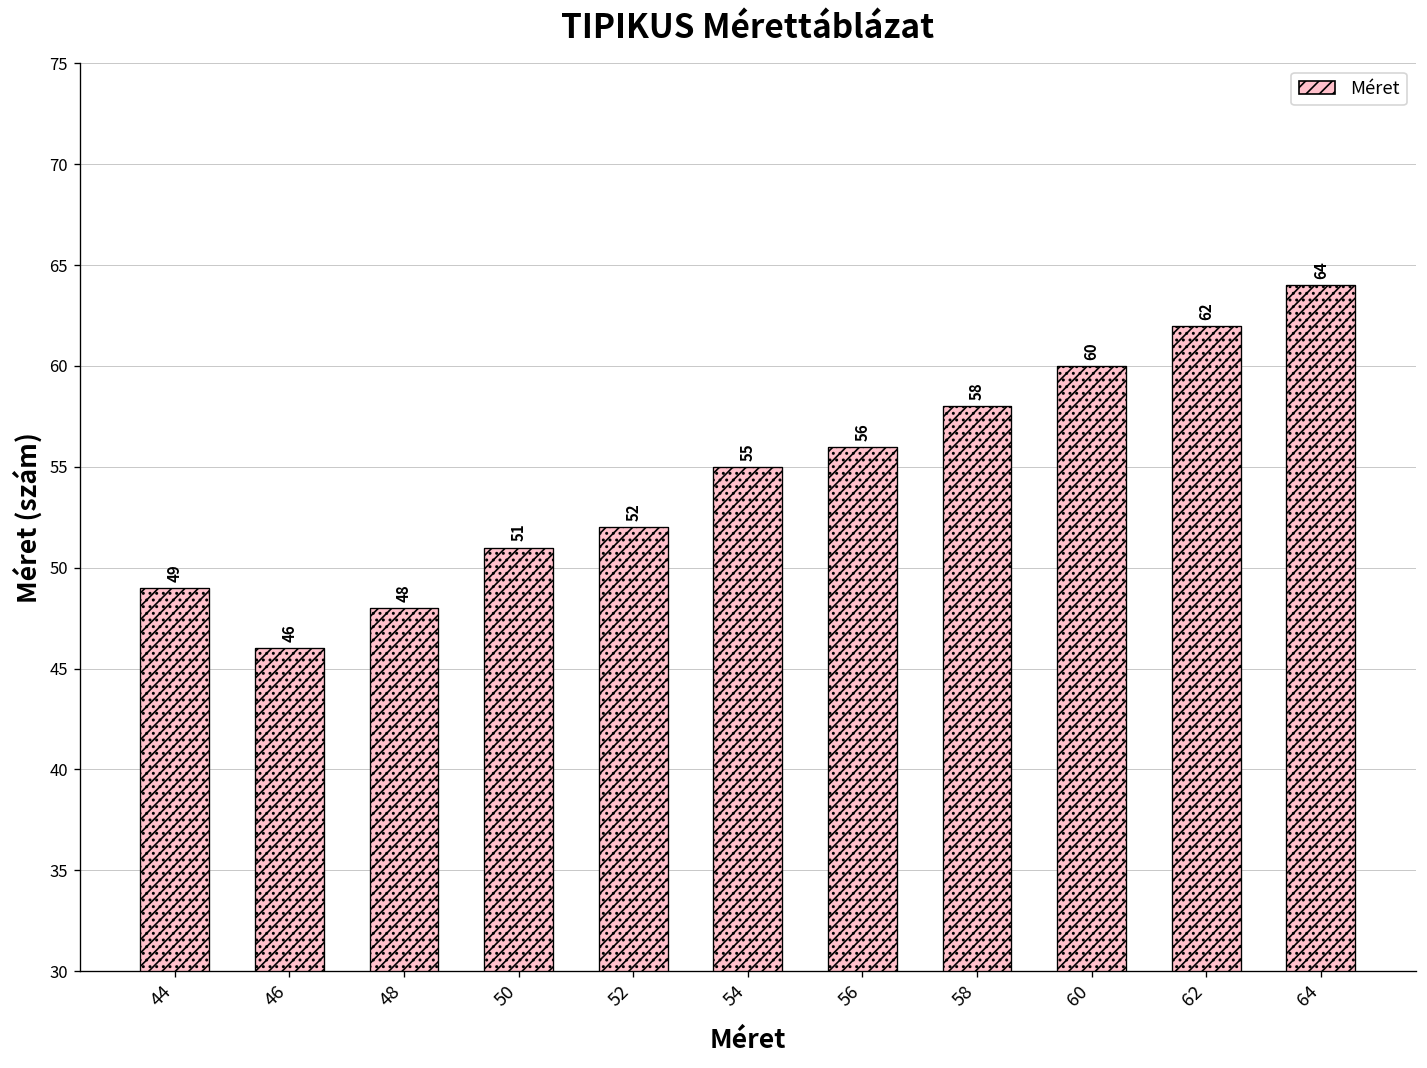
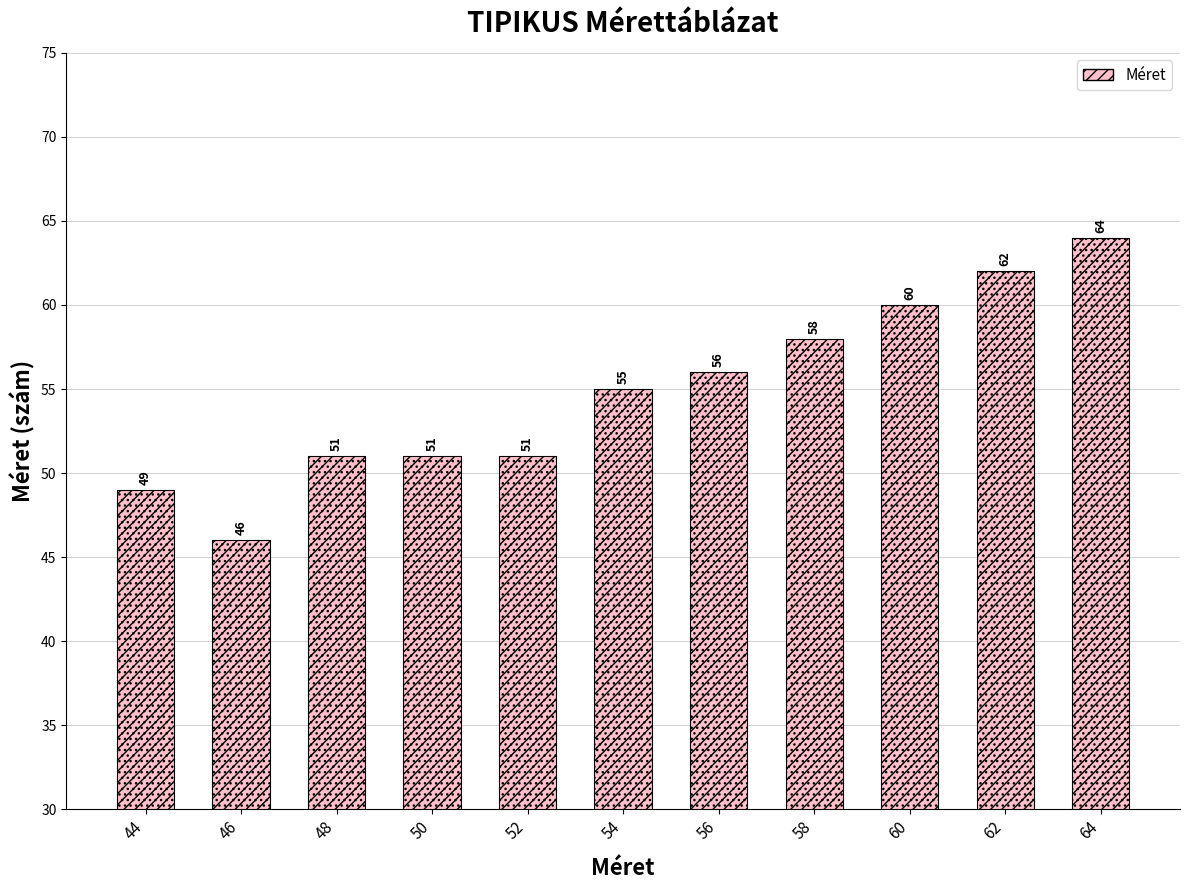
  {
    "44": 49,
    "46": 46,
-   "48": 48,
+   "48": 51,
    "50": 51,
-   "52": 52,
+   "52": 51,
    "54": 55,
    "56": 56,
    "58": 58,
    "60": 60,
    "62": 62,
    "64": 64
  }
